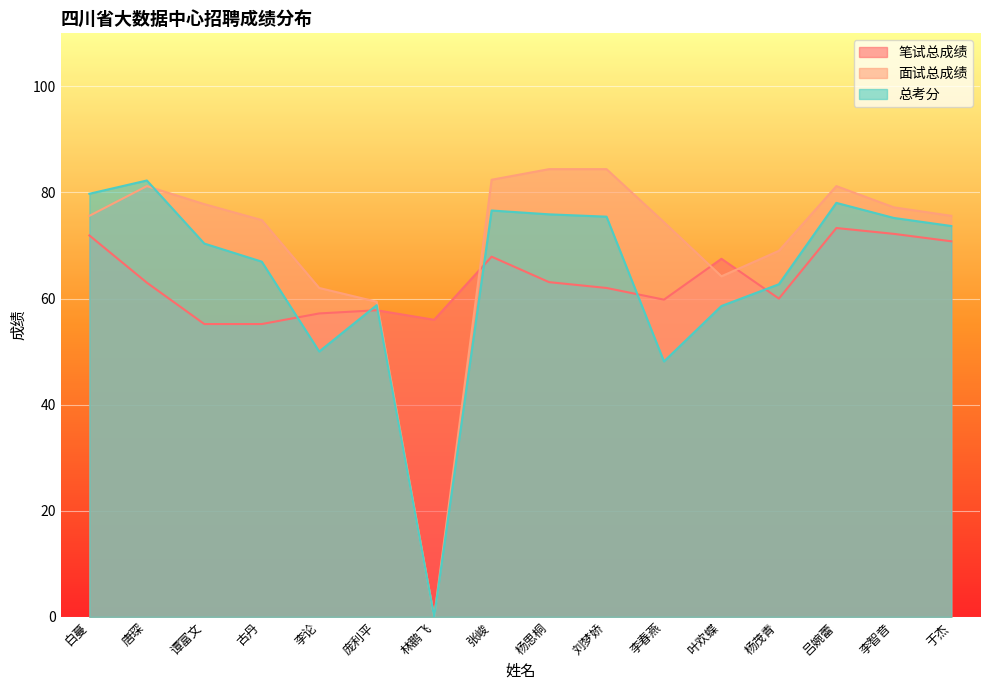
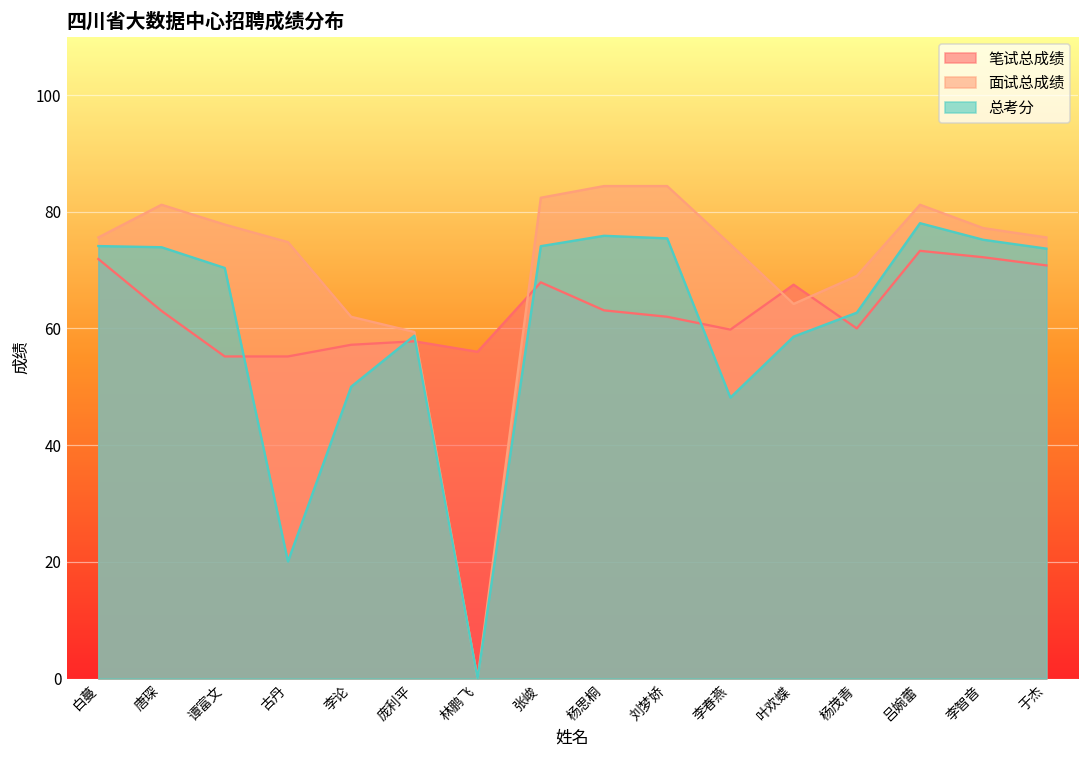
  {
    "总考分": {
-     "白蔓": 80,
-     "唐琛": 82,
+     "白蔓": 74,
+     "唐琛": 74,
      "谭富文": 70,
-     "古丹": 67,
+     "古丹": 20,
      "李论": 50,
      "庞利平": 59,
-     "张峻": 77,
+     "张峻": 74,
      "杨思桐": 76,
      "刘梦娇": 75,
      "李春燕": 48,
      "叶欢蝶": 59,
      "杨茂青": 63,
      "吕婉蕾": 78,
      "李智音": 75,
      "于杰": 74
    }
  }
